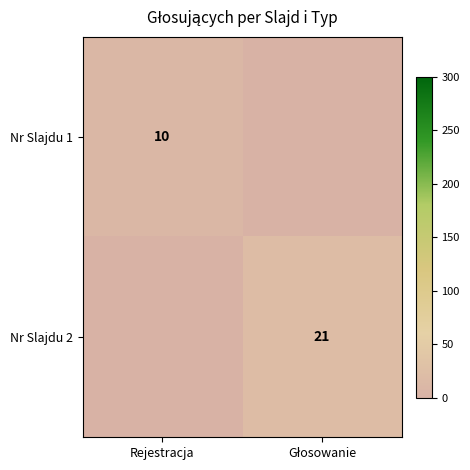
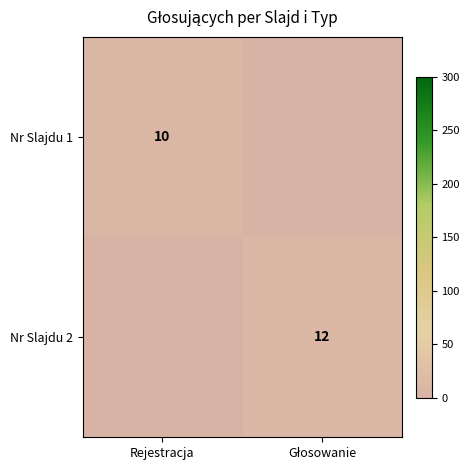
  {
    "Nr Slajdu 1": {
      "Rejestracja": 10
    },
    "Nr Slajdu 2": {
-     "Głosowanie": 21
+     "Głosowanie": 12
    }
  }
